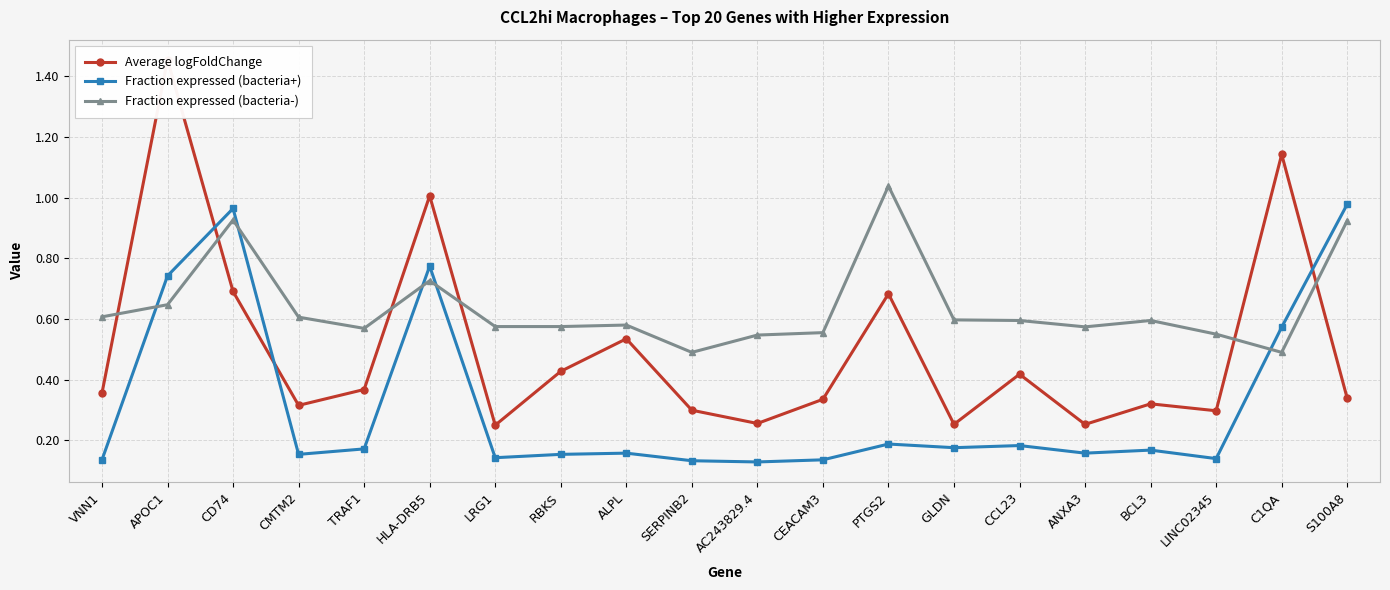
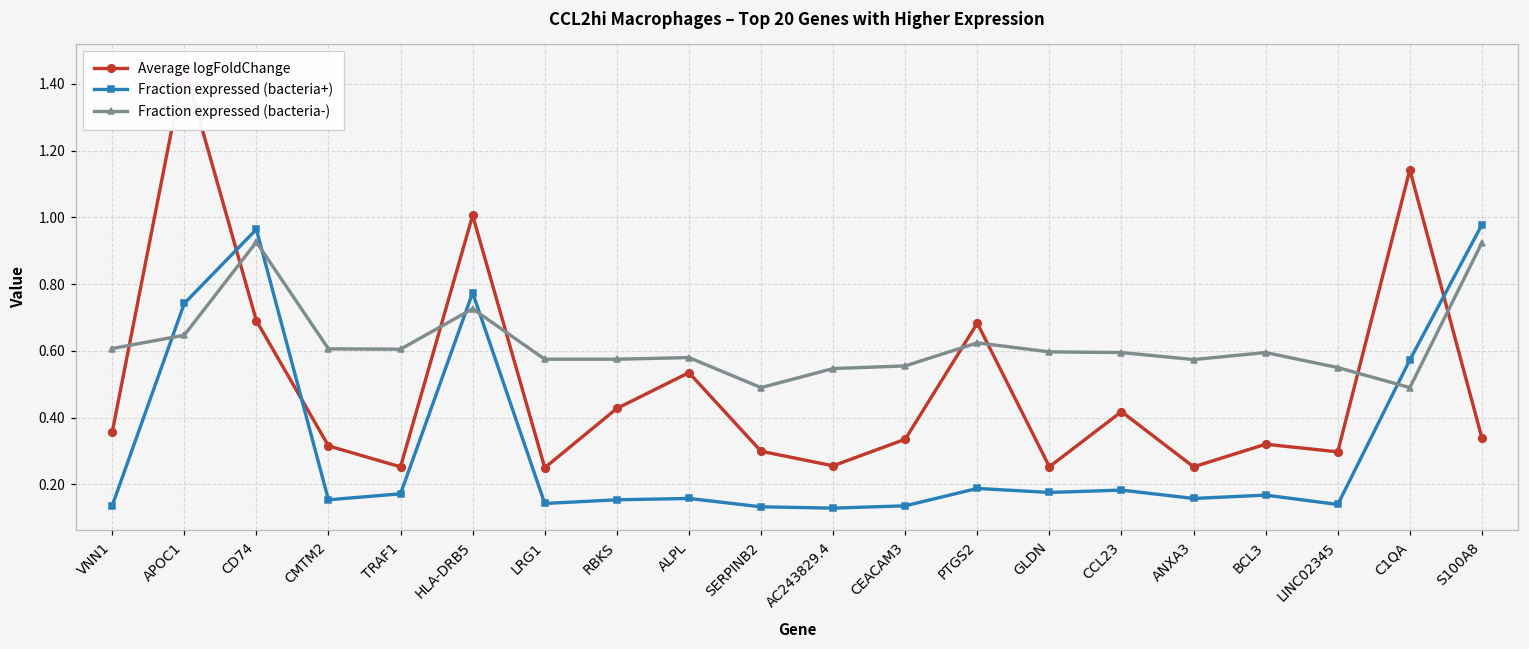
  {
    "Average logFoldChange": {
      "VNN1": 0.36,
      "CD74": 0.69,
      "CMTM2": 0.32,
-     "TRAF1": 0.37,
+     "TRAF1": 0.25,
      "HLA-DRB5": 1.01,
      "LRG1": 0.25,
      "RBKS": 0.43,
      "ALPL": 0.53,
      "SERPINB2": 0.30,
      "AC243829.4": 0.26,
      "CEACAM3": 0.34,
      "PTGS2": 0.68,
      "GLDN": 0.25,
      "CCL23": 0.42,
      "ANXA3": 0.25,
      "BCL3": 0.32,
      "LINC02345": 0.30,
      "C1QA": 1.14,
      "S100A8": 0.34
    },
    "Fraction expressed (bacteria+)": {
      "VNN1": 0.14,
      "APOC1": 0.74,
      "CD74": 0.96,
      "CMTM2": 0.15,
      "TRAF1": 0.17,
      "HLA-DRB5": 0.77,
      "LRG1": 0.14,
      "RBKS": 0.15,
      "ALPL": 0.16,
      "SERPINB2": 0.13,
      "AC243829.4": 0.13,
      "CEACAM3": 0.14,
      "PTGS2": 0.19,
      "GLDN": 0.18,
      "CCL23": 0.18,
      "ANXA3": 0.16,
      "BCL3": 0.17,
      "LINC02345": 0.14,
      "C1QA": 0.57,
      "S100A8": 0.98
    },
    "Fraction expressed (bacteria-)": {
      "VNN1": 0.61,
      "APOC1": 0.65,
      "CD74": 0.93,
      "CMTM2": 0.61,
-     "TRAF1": 0.57,
+     "TRAF1": 0.61,
      "HLA-DRB5": 0.73,
      "LRG1": 0.58,
      "RBKS": 0.58,
      "ALPL": 0.58,
      "SERPINB2": 0.49,
      "AC243829.4": 0.55,
      "CEACAM3": 0.56,
-     "PTGS2": 1.04,
+     "PTGS2": 0.62,
      "GLDN": 0.60,
      "CCL23": 0.60,
      "ANXA3": 0.57,
      "BCL3": 0.60,
      "LINC02345": 0.55,
      "C1QA": 0.49,
      "S100A8": 0.92
    }
  }
